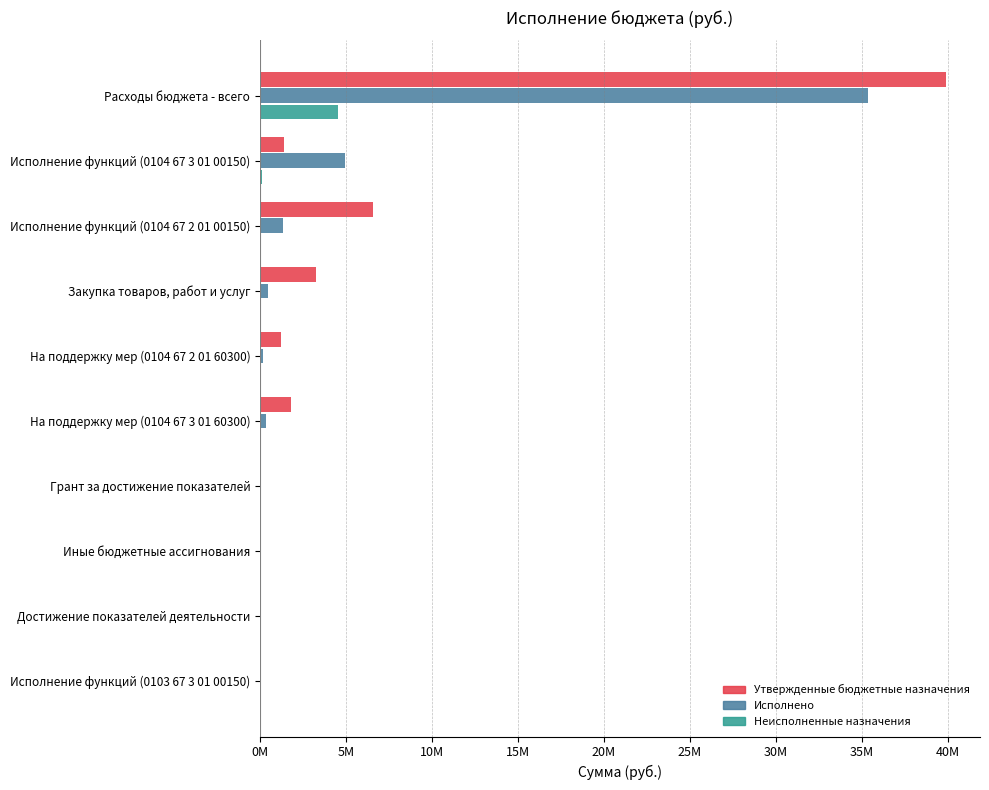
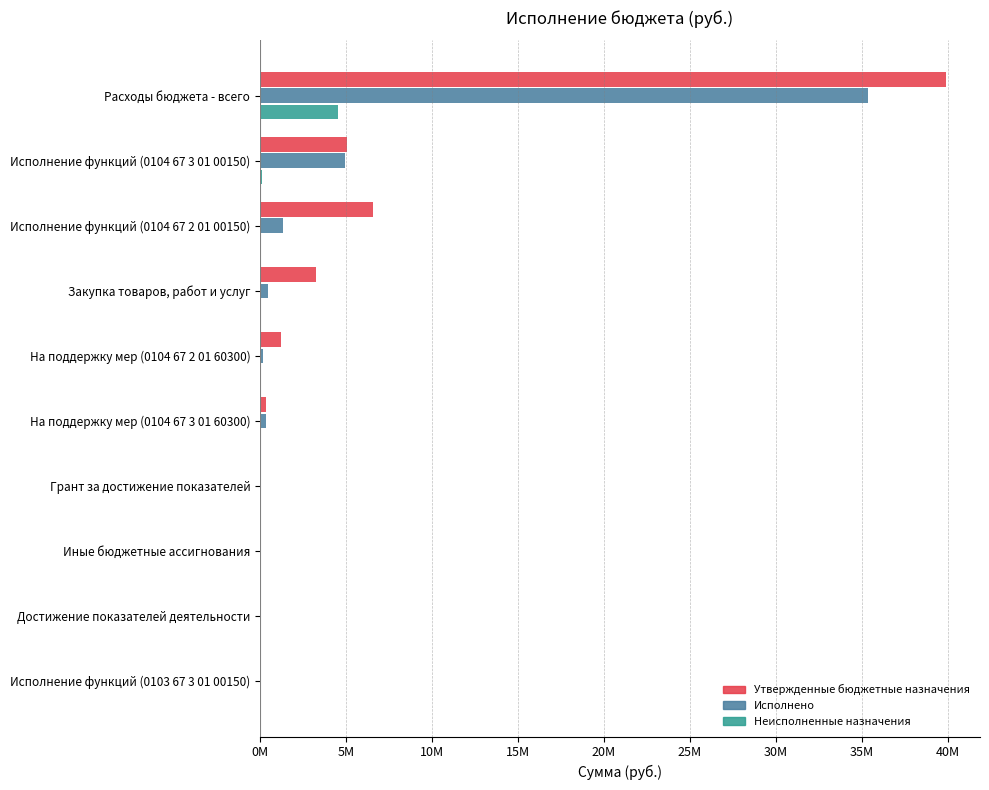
  {
    "Утвержденные бюджетные назначения": {
      "Расходы бюджета - всего": 39900000,
-     "Исполнение функций (0104 67 3 01 00150)": 1400000,
+     "Исполнение функций (0104 67 3 01 00150)": 5100000,
      "Исполнение функций (0104 67 2 01 00150)": 6500000,
      "Закупка товаров, работ и услуг": 3200000,
      "На поддержку мер (0104 67 2 01 60300)": 1200000,
-     "На поддержку мер (0104 67 3 01 60300)": 1800000
+     "На поддержку мер (0104 67 3 01 60300)": 400000
    }
  }
